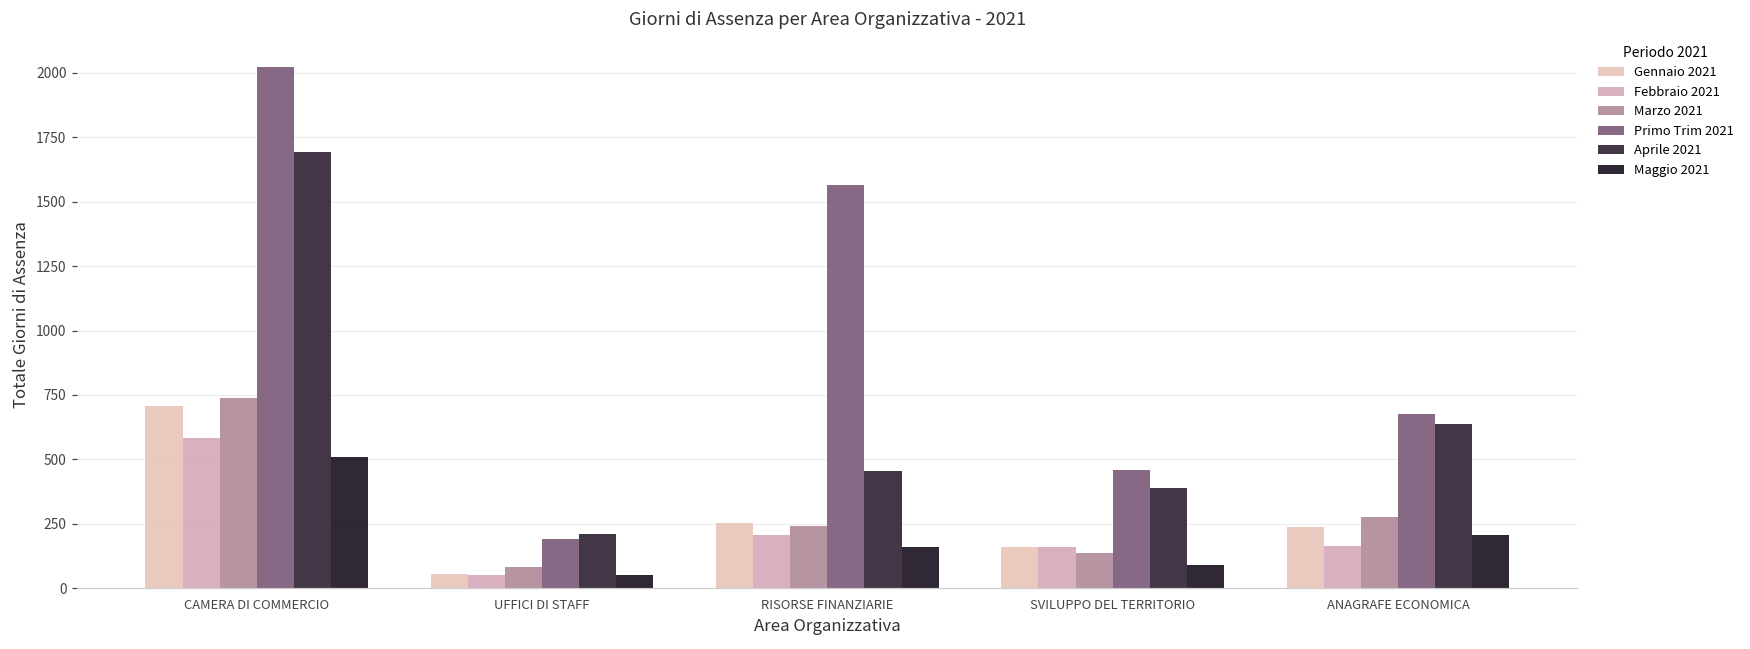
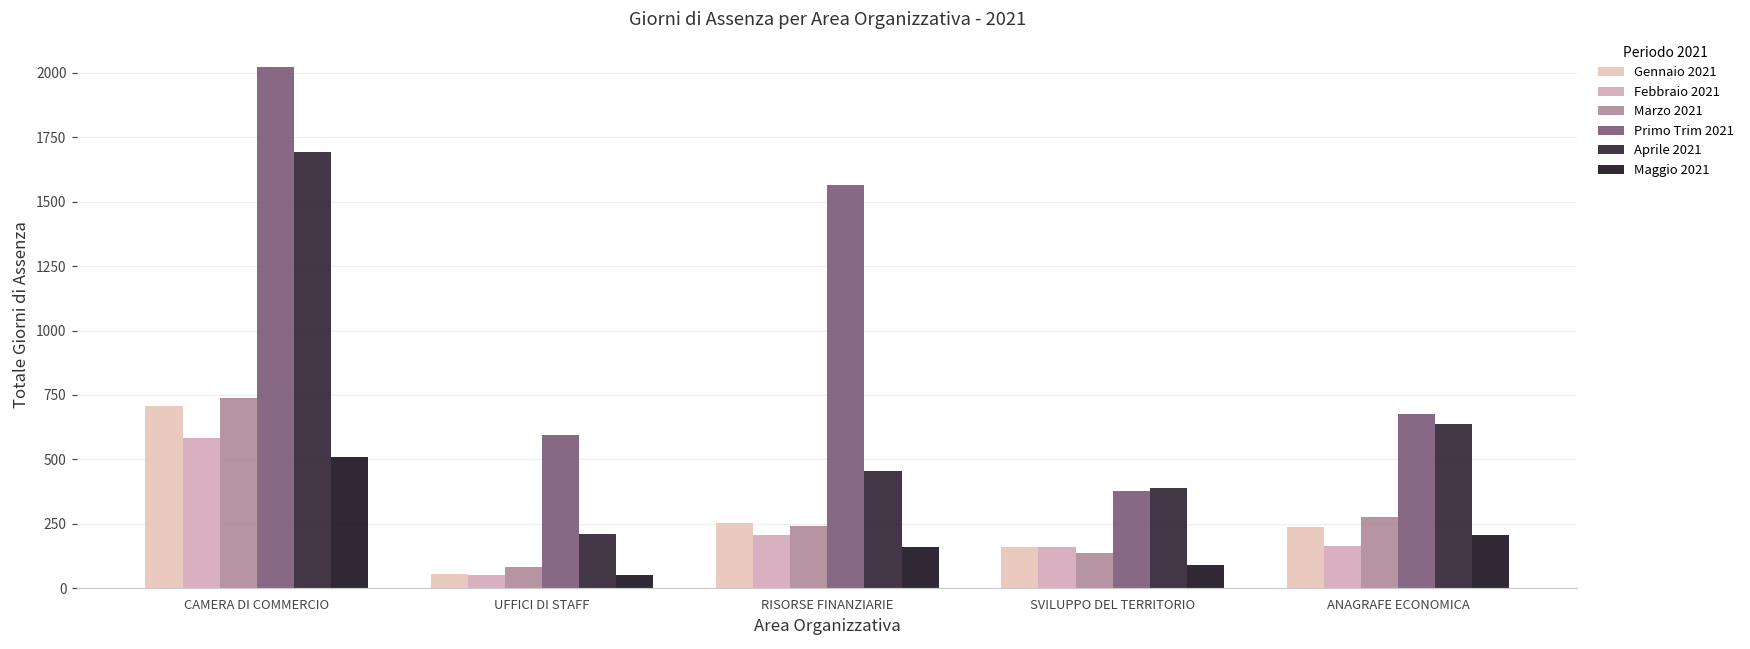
  {
    "Primo Trim 2021": {
      "CAMERA DI COMMERCIO": 2020,
-     "UFFICI DI STAFF": 190,
+     "UFFICI DI STAFF": 600,
      "RISORSE FINANZIARIE": 1560,
-     "SVILUPPO DEL TERRITORIO": 460,
+     "SVILUPPO DEL TERRITORIO": 380,
      "ANAGRAFE ECONOMICA": 680
    }
  }
